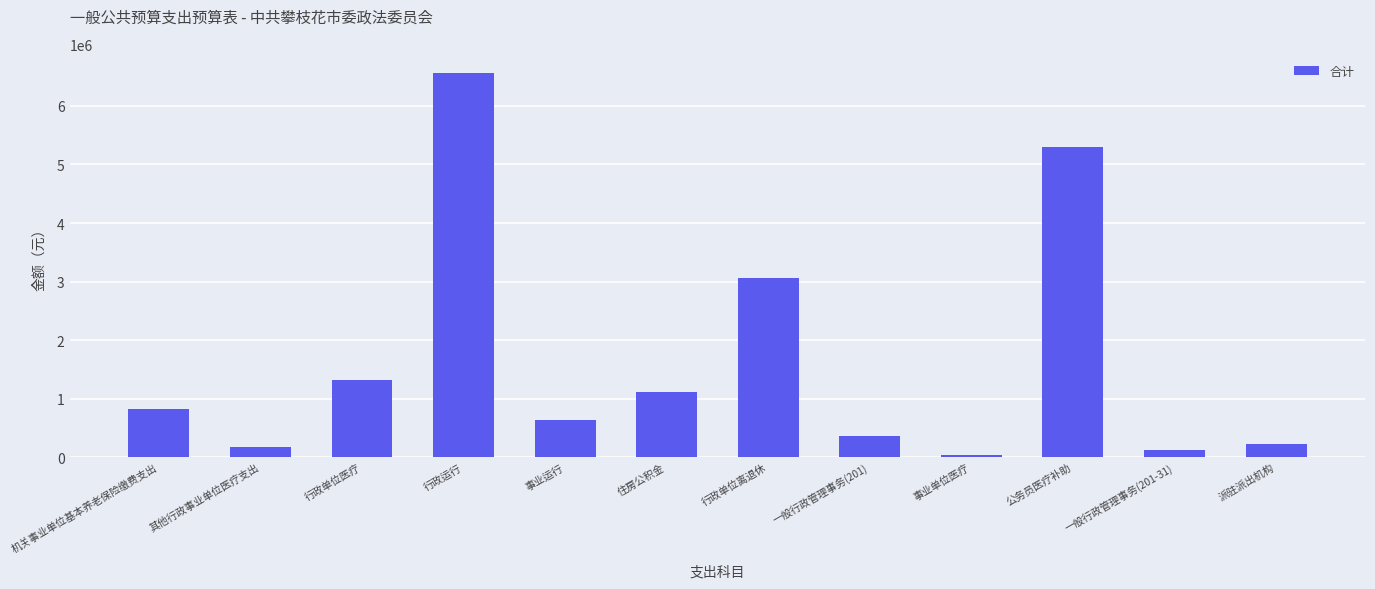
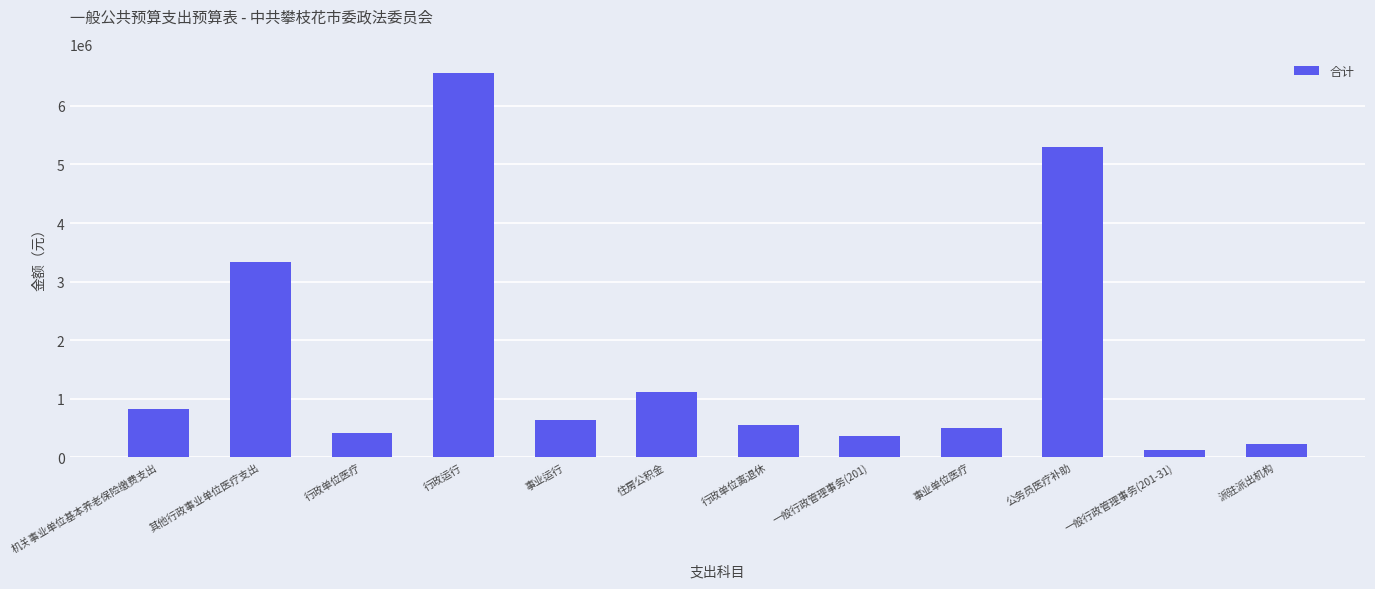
  {
    "机关事业单位基本养老保险缴费支出": 800000,
-   "其他行政事业单位医疗支出": 200000,
-   "行政单位医疗": 1300000,
+   "其他行政事业单位医疗支出": 3300000,
+   "行政单位医疗": 400000,
    "行政运行": 6600000,
    "事业运行": 600000,
    "住房公积金": 1100000,
-   "行政单位离退休": 3100000,
+   "行政单位离退休": 500000,
    "一般行政管理事务(201)": 400000,
-   "事业单位医疗": 0,
+   "事业单位医疗": 500000,
    "公务员医疗补助": 5300000,
    "一般行政管理事务(201-31)": 100000,
    "派驻派出机构": 200000
  }
